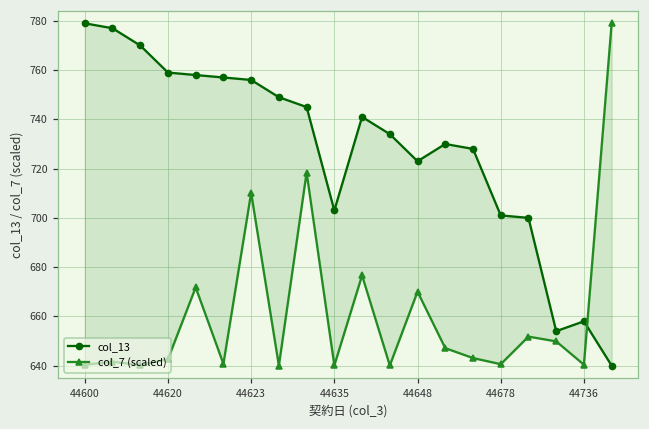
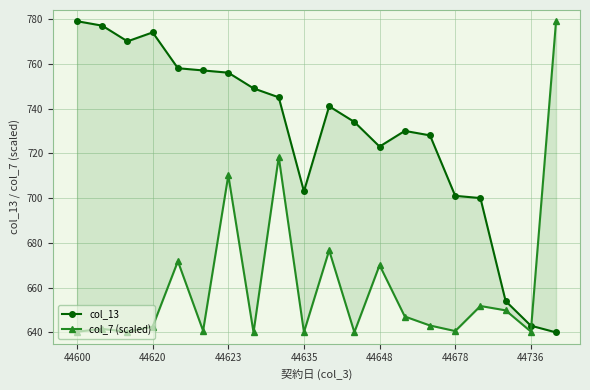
  {
    "col_13": {
-     "44620": 759,
-     "44736": 658
+     "44620": 774,
+     "44736": 643
    }
  }
